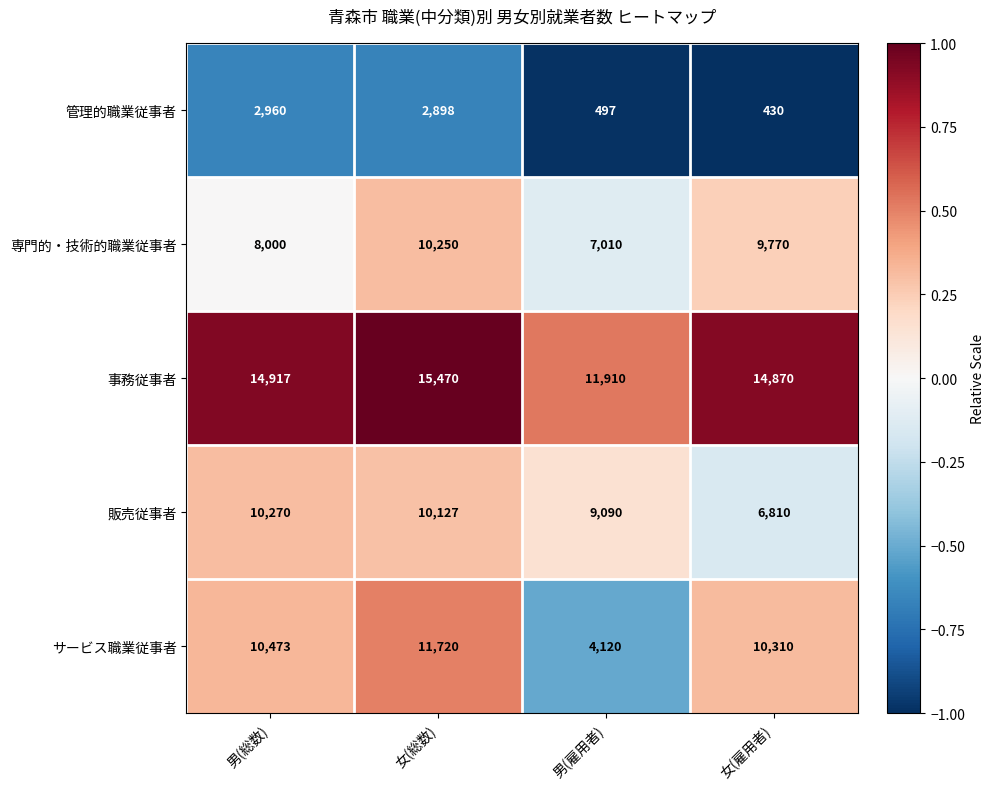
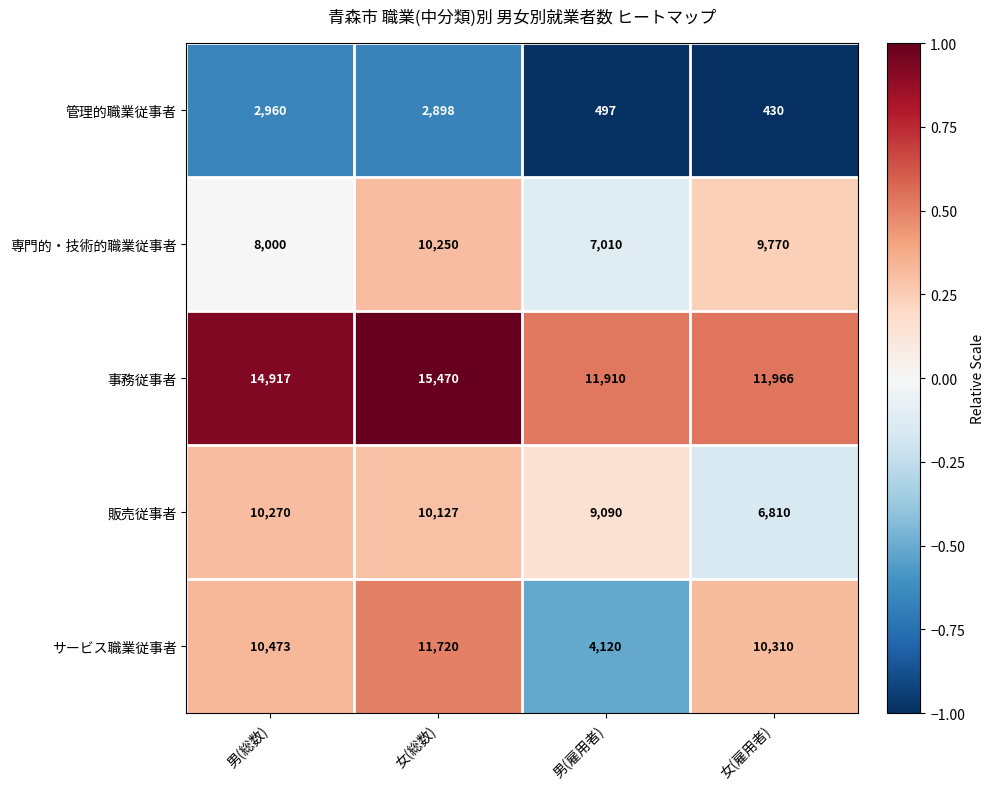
  {
    "管理的職業従事者": {
      "男(総数)": "2,960",
      "女(総数)": "2,898",
      "男(雇用者)": "497",
      "女(雇用者)": "430"
    },
    "専門的・技術的職業従事者": {
      "男(総数)": "8,000",
      "女(総数)": "10,250",
      "男(雇用者)": "7,010",
      "女(雇用者)": "9,770"
    },
    "事務従事者": {
      "男(総数)": "14,917",
      "女(総数)": "15,470",
      "男(雇用者)": "11,910",
-     "女(雇用者)": "14,870"
+     "女(雇用者)": "11,966"
    },
    "販売従事者": {
      "男(総数)": "10,270",
      "女(総数)": "10,127",
      "男(雇用者)": "9,090",
      "女(雇用者)": "6,810"
    },
    "サービス職業従事者": {
      "男(総数)": "10,473",
      "女(総数)": "11,720",
      "男(雇用者)": "4,120",
      "女(雇用者)": "10,310"
    }
  }
